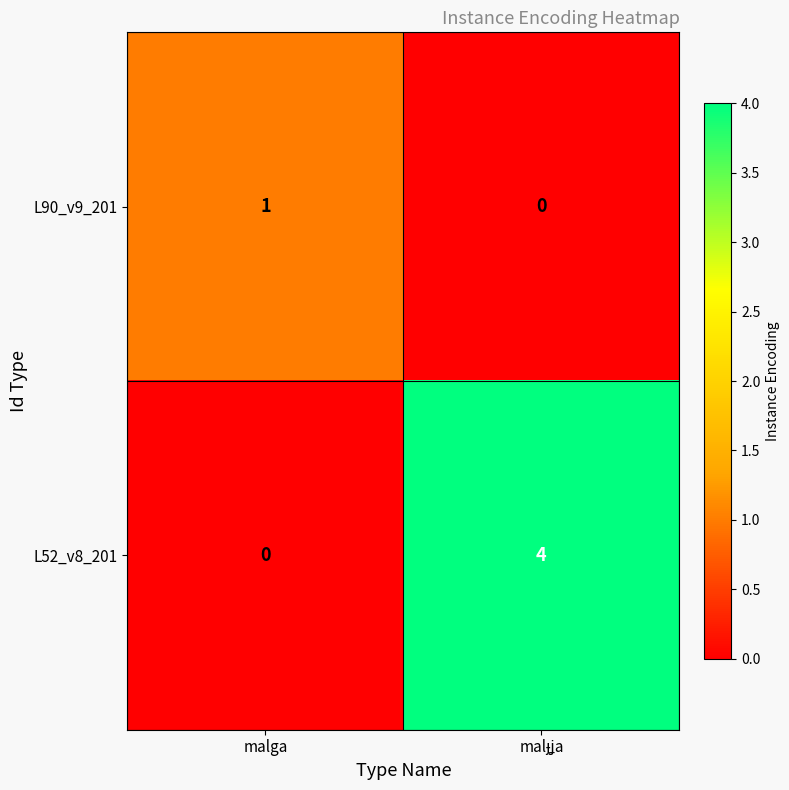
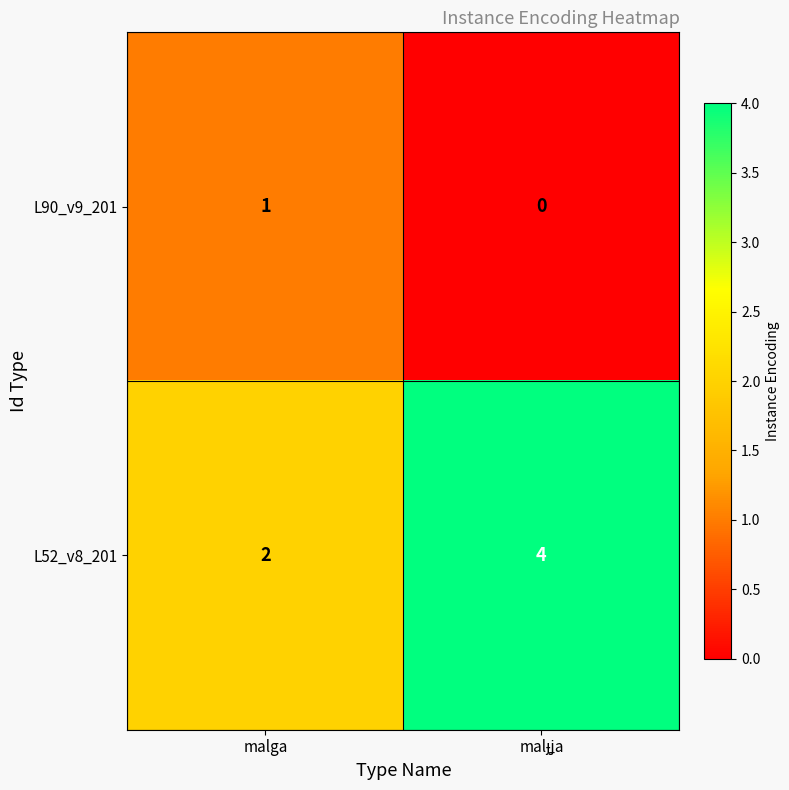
  {
    "L90_v9_201": {
      "malga": 1,
      "malɟʝa": 0
    },
    "L52_v8_201": {
-     "malga": 0,
+     "malga": 2,
      "malɟʝa": 4
    }
  }
